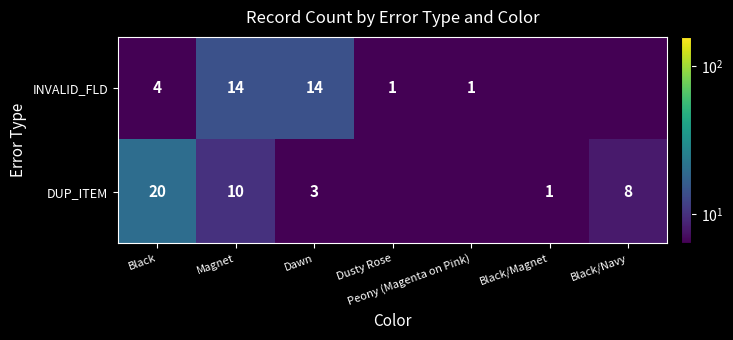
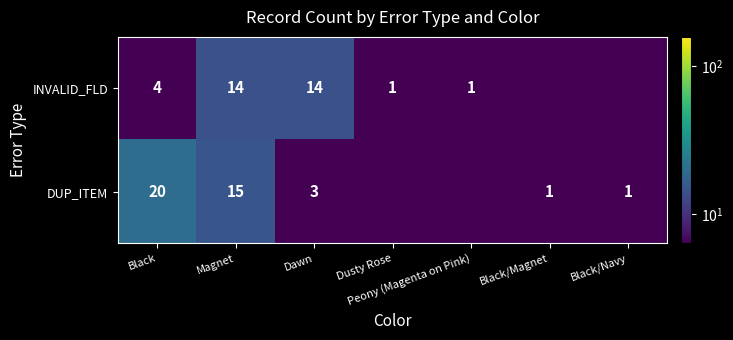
  {
    "INVALID_FLD": {
      "Black": 4,
      "Magnet": 14,
      "Dawn": 14,
      "Dusty Rose": 1,
      "Peony (Magenta on Pink)": 1
    },
    "DUP_ITEM": {
      "Black": 20,
-     "Magnet": 10,
+     "Magnet": 15,
      "Dawn": 3,
      "Black/Magnet": 1,
-     "Black/Navy": 8
+     "Black/Navy": 1
    }
  }
